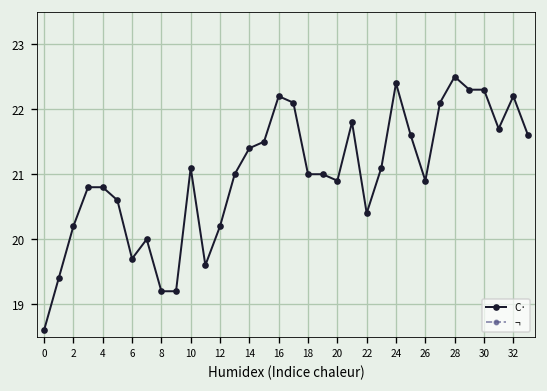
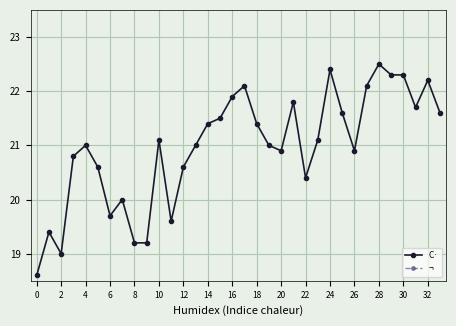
  {
    "C·": {
      "0": 18.6,
-     "2": 20.2,
-     "4": 20.8,
+     "2": 19.0,
+     "4": 21.0,
      "6": 19.7,
      "8": 19.2,
      "10": 21.1,
-     "12": 20.2,
+     "12": 20.6,
      "14": 21.4,
-     "16": 22.2,
-     "18": 21.0,
+     "16": 21.9,
+     "18": 21.4,
      "20": 20.9,
      "22": 20.4,
      "24": 22.4,
      "26": 20.9,
      "28": 22.5,
      "30": 22.3,
      "32": 22.2
    }
  }
